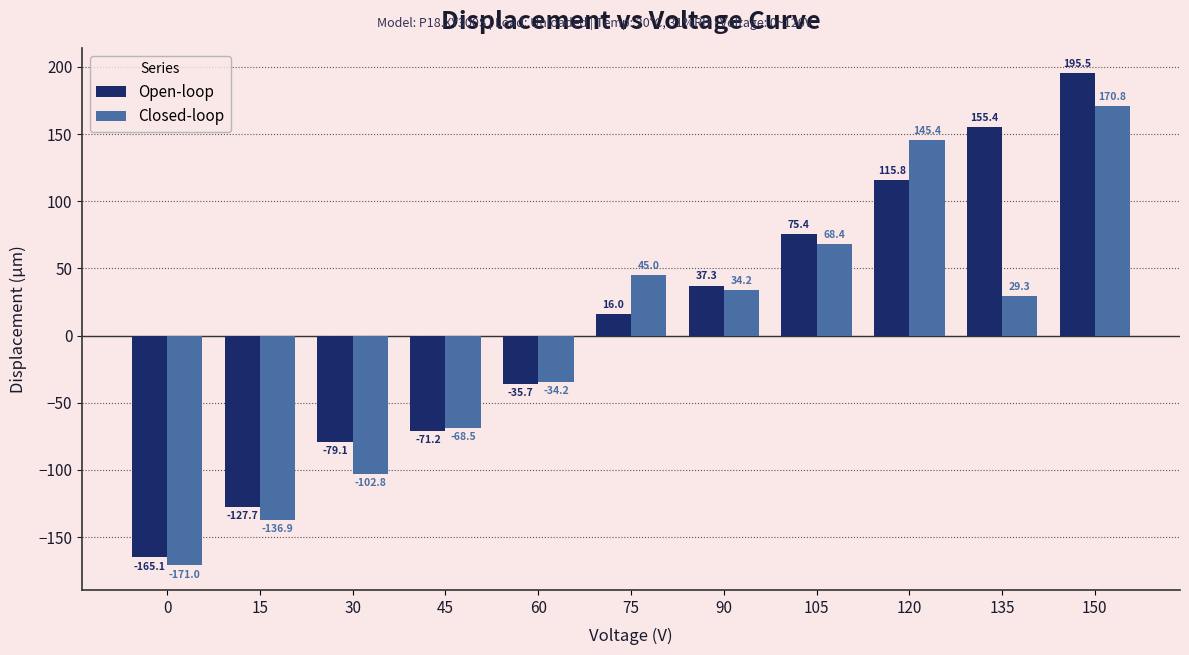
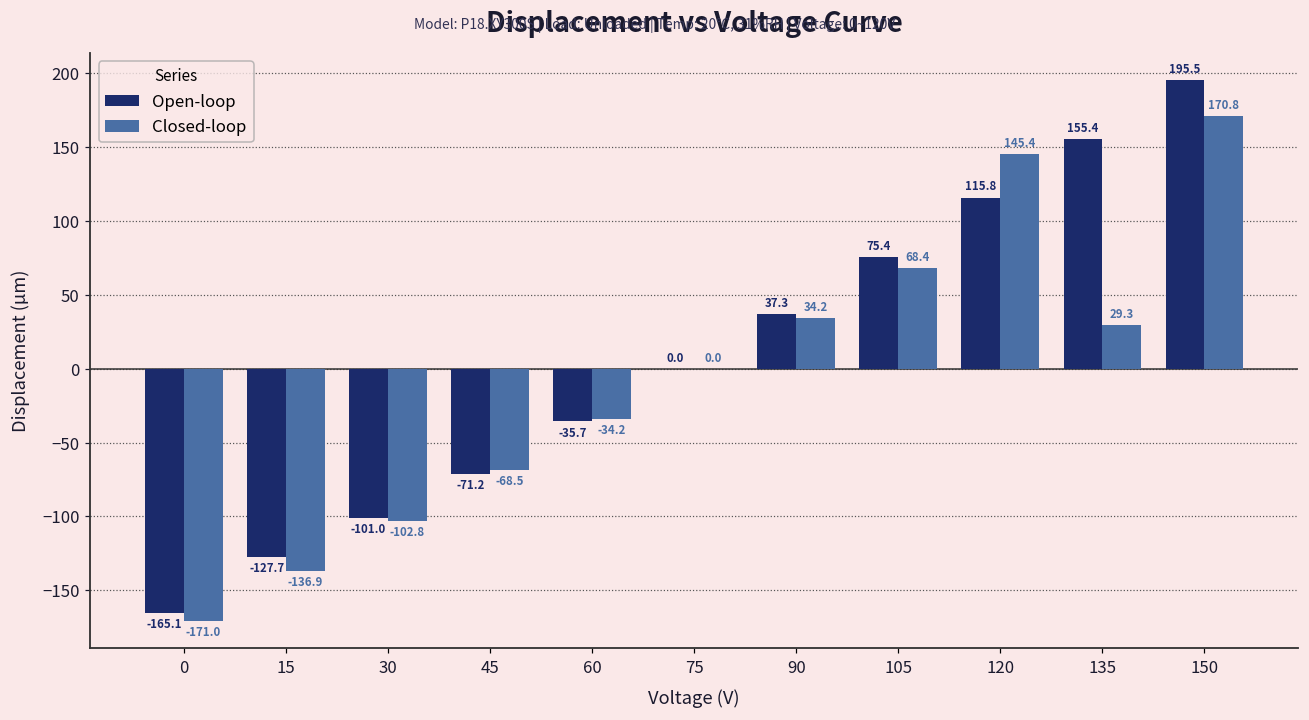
  {
    "Open-loop": {
      "0": -165.1,
      "15": -127.7,
-     "30": -79.1,
+     "30": -101.0,
      "45": -71.2,
      "60": -35.7,
-     "75": 16.0,
+     "75": 0.0,
      "90": 37.3,
      "105": 75.4,
      "120": 115.8,
      "135": 155.4,
      "150": 195.5
    },
    "Closed-loop": {
      "0": -171.0,
      "15": -136.9,
      "30": -102.8,
      "45": -68.5,
      "60": -34.2,
-     "75": 45.0,
+     "75": 0.0,
      "90": 34.2,
      "105": 68.4,
      "120": 145.4,
      "135": 29.3,
      "150": 170.8
    }
  }
